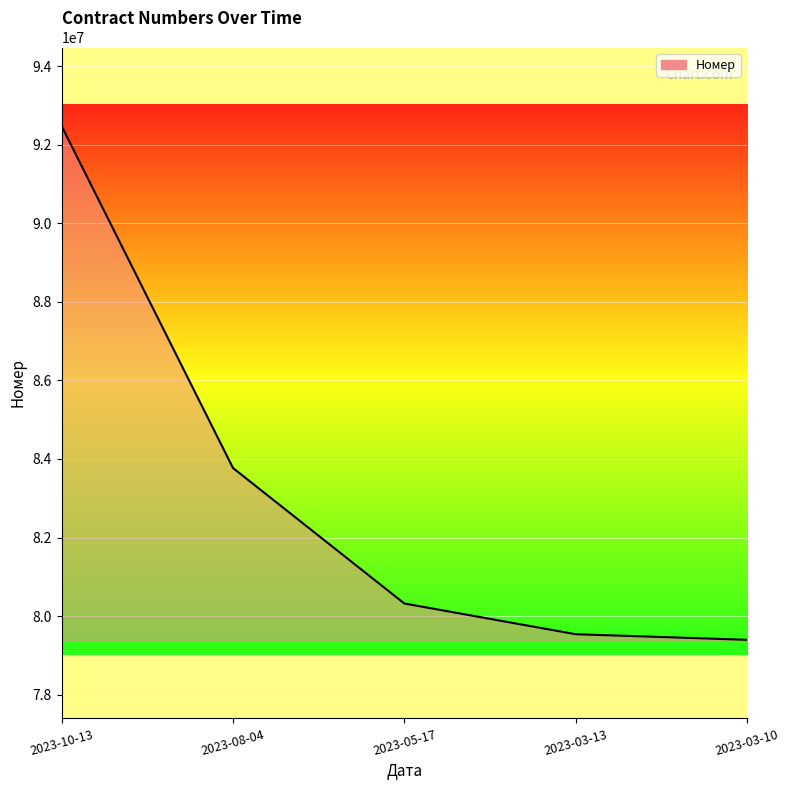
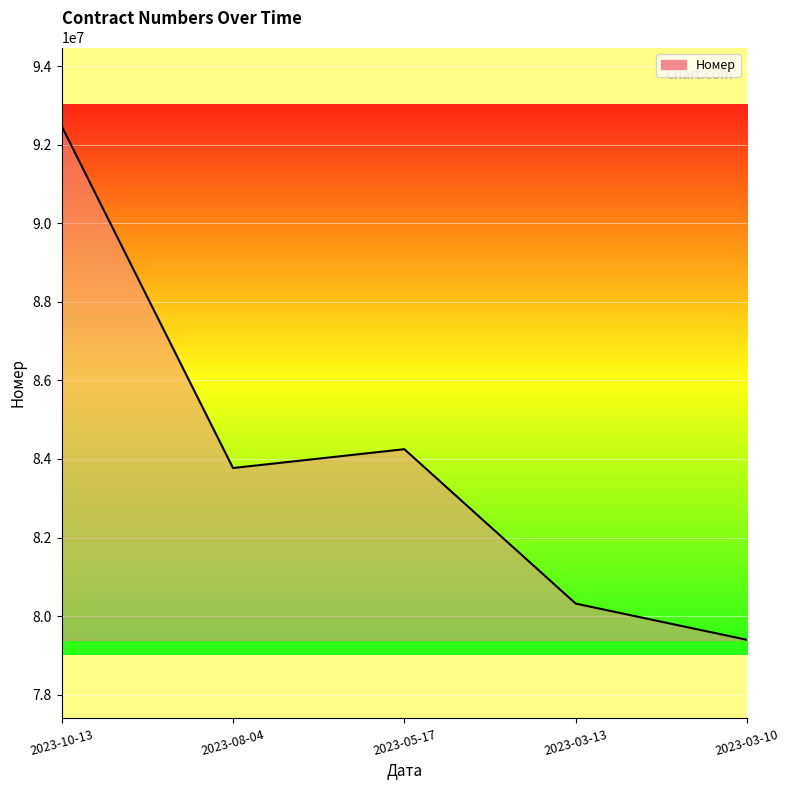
  {
    "2023-10-13": 92500000,
    "2023-08-04": 83800000,
-   "2023-05-17": 80300000,
-   "2023-03-13": 79500000,
+   "2023-05-17": 84200000,
+   "2023-03-13": 80300000,
    "2023-03-10": 79400000
  }
